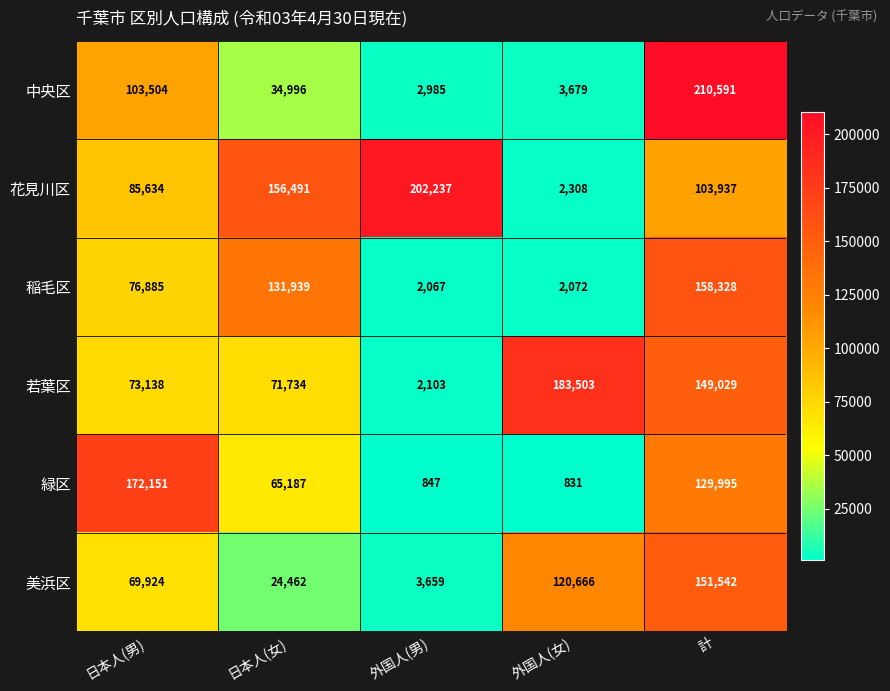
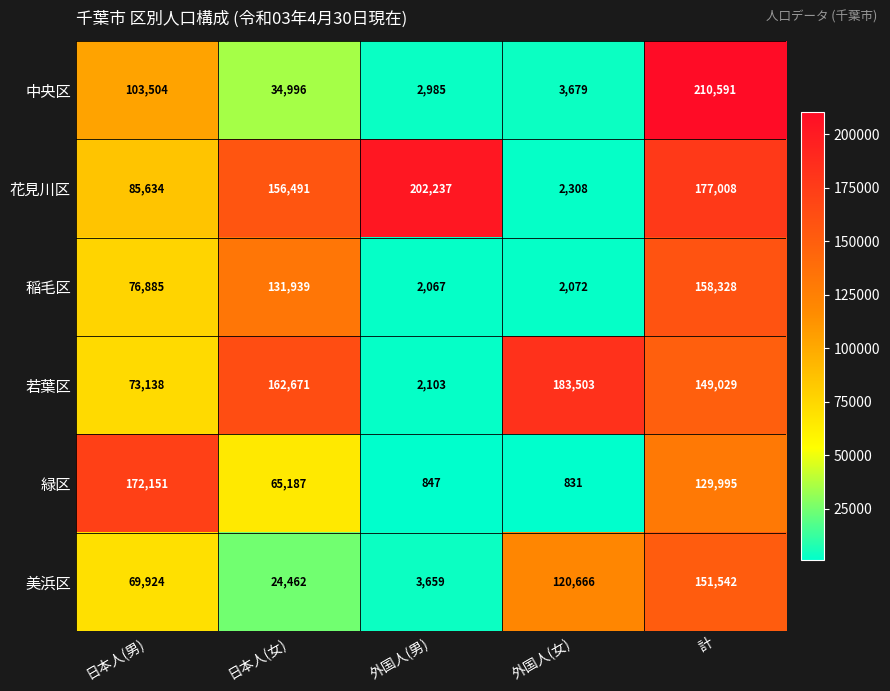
  {
    "中央区": {
      "日本人(男)": "103,504",
      "日本人(女)": "34,996",
      "外国人(男)": "2,985",
      "外国人(女)": "3,679",
      "計": "210,591"
    },
    "花見川区": {
      "日本人(男)": "85,634",
      "日本人(女)": "156,491",
      "外国人(男)": "202,237",
      "外国人(女)": "2,308",
-     "計": "103,937"
+     "計": "177,008"
    },
    "稲毛区": {
      "日本人(男)": "76,885",
      "日本人(女)": "131,939",
      "外国人(男)": "2,067",
      "外国人(女)": "2,072",
      "計": "158,328"
    },
    "若葉区": {
      "日本人(男)": "73,138",
-     "日本人(女)": "71,734",
+     "日本人(女)": "162,671",
      "外国人(男)": "2,103",
      "外国人(女)": "183,503",
      "計": "149,029"
    },
    "緑区": {
      "日本人(男)": "172,151",
      "日本人(女)": "65,187",
      "外国人(男)": "847",
      "外国人(女)": "831",
      "計": "129,995"
    },
    "美浜区": {
      "日本人(男)": "69,924",
      "日本人(女)": "24,462",
      "外国人(男)": "3,659",
      "外国人(女)": "120,666",
      "計": "151,542"
    }
  }
